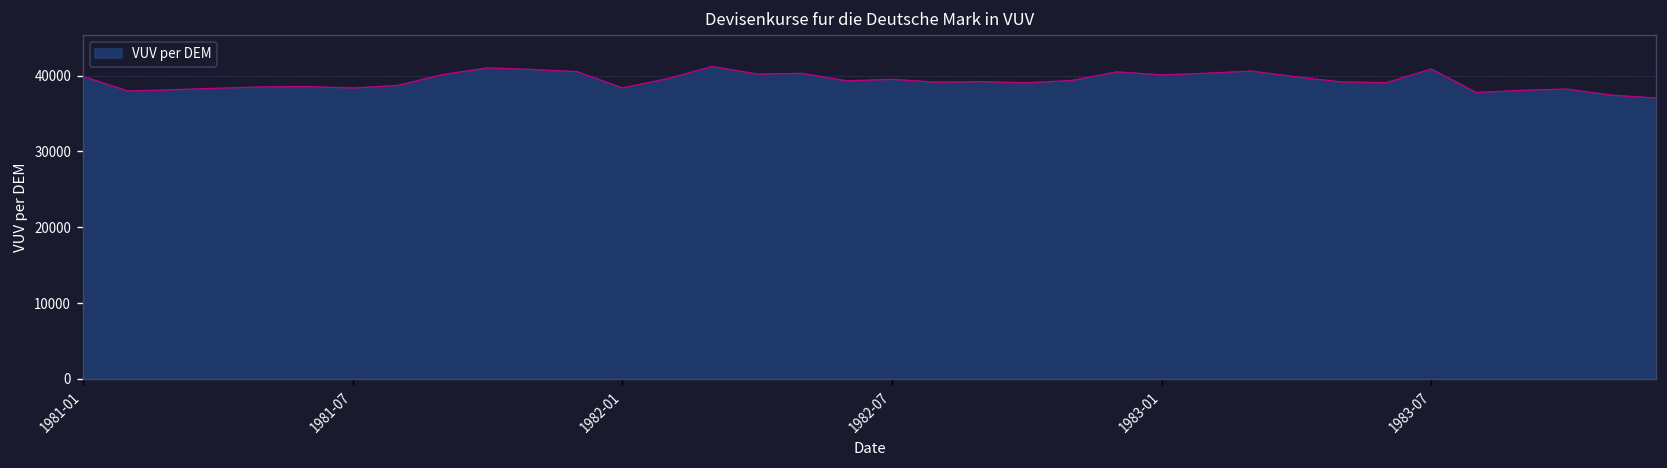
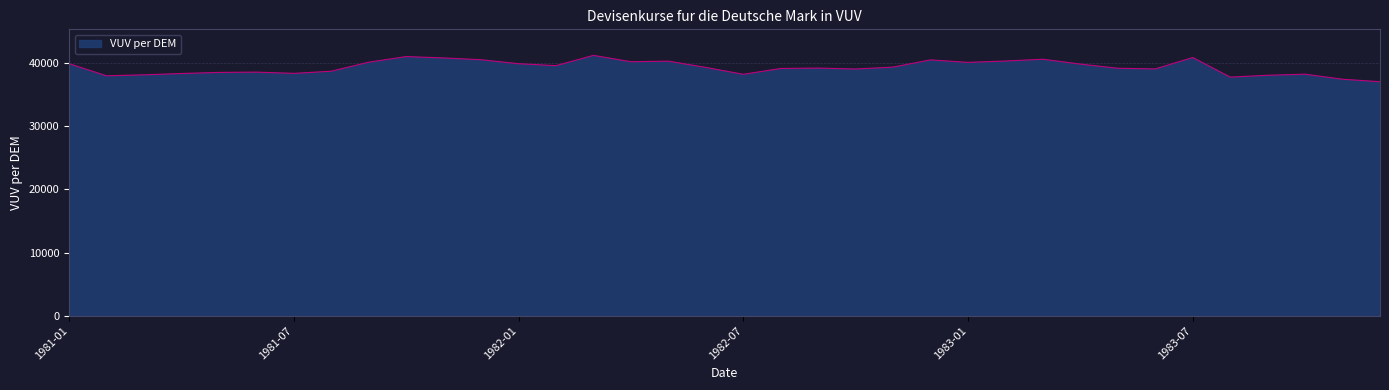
  {
    "1981-01": 40000,
    "1981-07": 38000,
-   "1982-01": 38000,
-   "1982-07": 40000,
+   "1982-01": 40000,
+   "1982-07": 38000,
    "1983-01": 40000,
    "1983-07": 41000
  }
